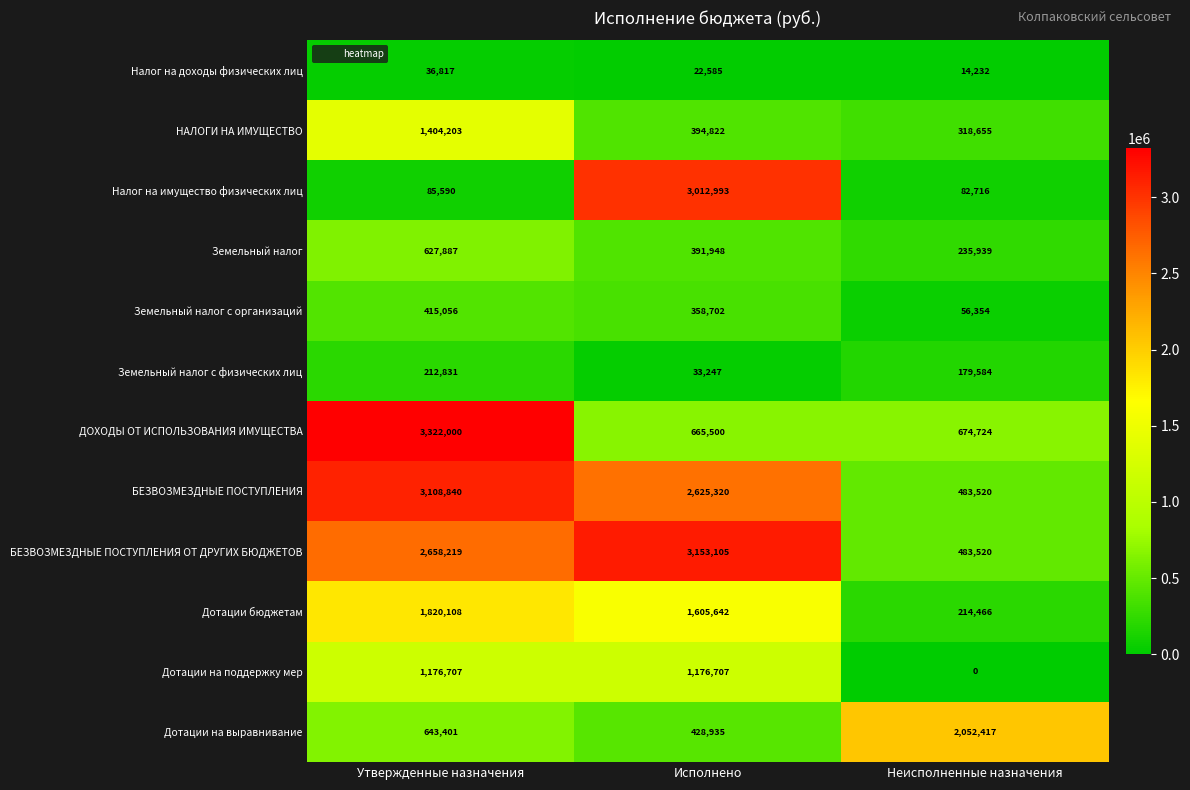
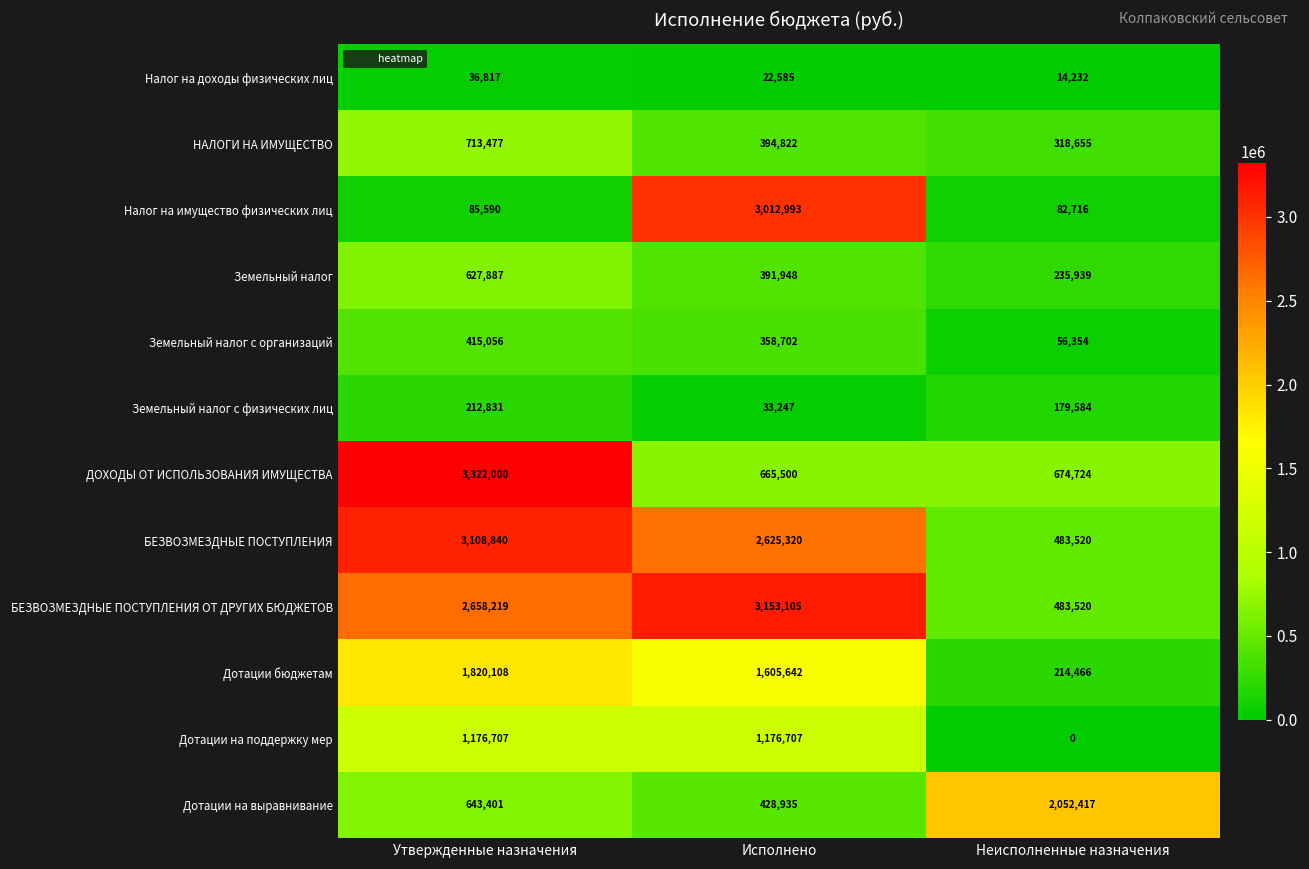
  {
    "Налог на доходы физических лиц": {
      "Утвержденные назначения": "36,817",
      "Исполнено": "22,585",
      "Неисполненные назначения": "14,232"
    },
    "НАЛОГИ НА ИМУЩЕСТВО": {
-     "Утвержденные назначения": "1,404,203",
+     "Утвержденные назначения": "713,477",
      "Исполнено": "394,822",
      "Неисполненные назначения": "318,655"
    },
    "Налог на имущество физических лиц": {
      "Утвержденные назначения": "85,590",
      "Исполнено": "3,012,993",
      "Неисполненные назначения": "82,716"
    },
    "Земельный налог": {
      "Утвержденные назначения": "627,887",
      "Исполнено": "391,948",
      "Неисполненные назначения": "235,939"
    },
    "Земельный налог с организаций": {
      "Утвержденные назначения": "415,056",
      "Исполнено": "358,702",
      "Неисполненные назначения": "56,354"
    },
    "Земельный налог с физических лиц": {
      "Утвержденные назначения": "212,831",
      "Исполнено": "33,247",
      "Неисполненные назначения": "179,584"
    },
    "ДОХОДЫ ОТ ИСПОЛЬЗОВАНИЯ ИМУЩЕСТВА": {
      "Утвержденные назначения": "3,322,000",
      "Исполнено": "665,500",
      "Неисполненные назначения": "674,724"
    },
    "БЕЗВОЗМЕЗДНЫЕ ПОСТУПЛЕНИЯ": {
      "Утвержденные назначения": "3,108,840",
      "Исполнено": "2,625,320",
      "Неисполненные назначения": "483,520"
    },
    "БЕЗВОЗМЕЗДНЫЕ ПОСТУПЛЕНИЯ ОТ ДРУГИХ БЮДЖЕТОВ": {
      "Утвержденные назначения": "2,658,219",
      "Исполнено": "3,153,105",
      "Неисполненные назначения": "483,520"
    },
    "Дотации бюджетам": {
      "Утвержденные назначения": "1,820,108",
      "Исполнено": "1,605,642",
      "Неисполненные назначения": "214,466"
    },
    "Дотации на поддержку мер": {
      "Утвержденные назначения": "1,176,707",
      "Исполнено": "1,176,707",
      "Неисполненные назначения": "0"
    },
    "Дотации на выравнивание": {
      "Утвержденные назначения": "643,401",
      "Исполнено": "428,935",
      "Неисполненные назначения": "2,052,417"
    }
  }
